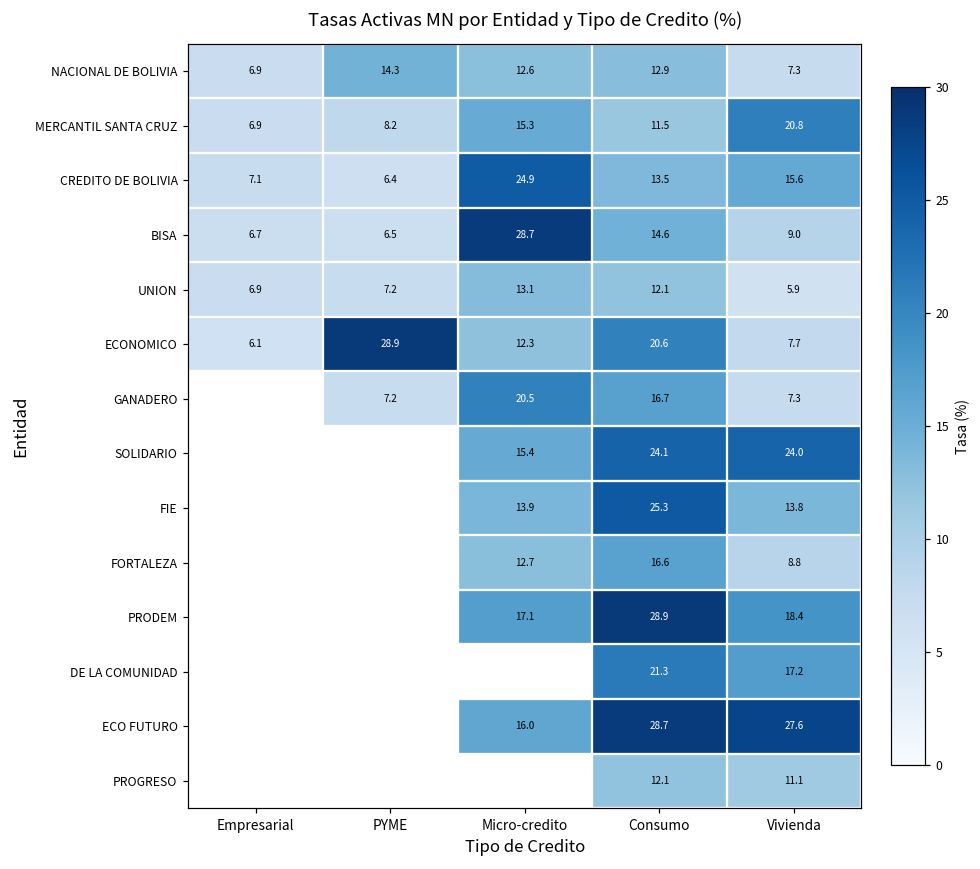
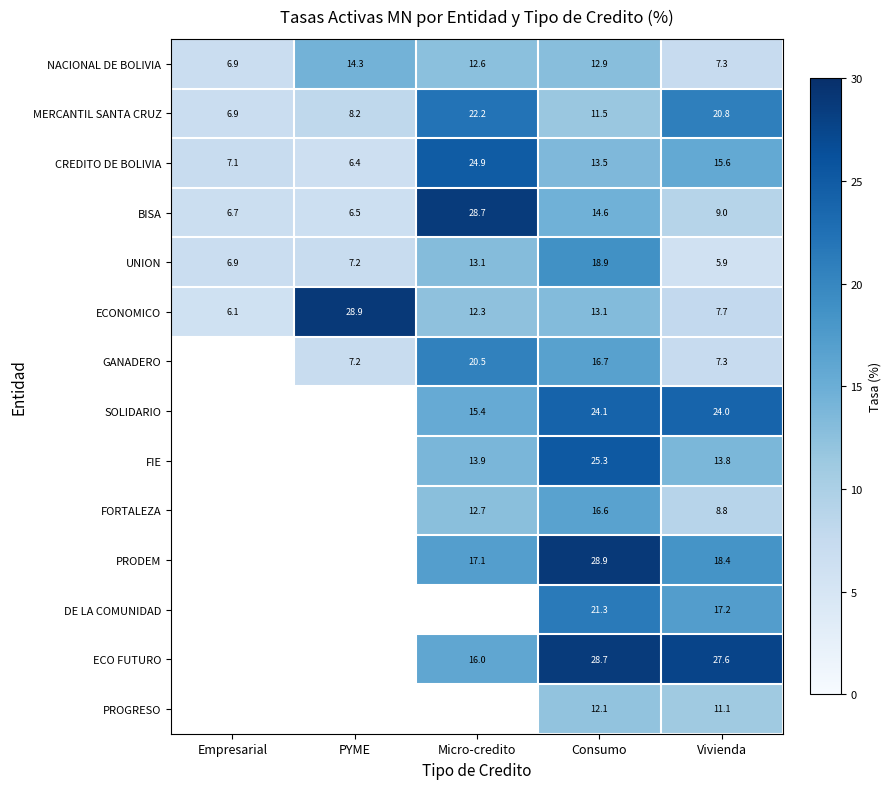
  {
    "NACIONAL DE BOLIVIA": {
      "Empresarial": 6.9,
      "PYME": 14.3,
      "Micro-credito": 12.6,
      "Consumo": 12.9,
      "Vivienda": 7.3
    },
    "MERCANTIL SANTA CRUZ": {
      "Empresarial": 6.9,
      "PYME": 8.2,
-     "Micro-credito": 15.3,
+     "Micro-credito": 22.2,
      "Consumo": 11.5,
      "Vivienda": 20.8
    },
    "CREDITO DE BOLIVIA": {
      "Empresarial": 7.1,
      "PYME": 6.4,
      "Micro-credito": 24.9,
      "Consumo": 13.5,
      "Vivienda": 15.6
    },
    "BISA": {
      "Empresarial": 6.7,
      "PYME": 6.5,
      "Micro-credito": 28.7,
      "Consumo": 14.6,
      "Vivienda": 9.0
    },
    "UNION": {
      "Empresarial": 6.9,
      "PYME": 7.2,
      "Micro-credito": 13.1,
-     "Consumo": 12.1,
+     "Consumo": 18.9,
      "Vivienda": 5.9
    },
    "ECONOMICO": {
      "Empresarial": 6.1,
      "PYME": 28.9,
      "Micro-credito": 12.3,
-     "Consumo": 20.6,
+     "Consumo": 13.1,
      "Vivienda": 7.7
    },
    "GANADERO": {
      "PYME": 7.2,
      "Micro-credito": 20.5,
      "Consumo": 16.7,
      "Vivienda": 7.3
    },
    "SOLIDARIO": {
      "Micro-credito": 15.4,
      "Consumo": 24.1,
      "Vivienda": 24.0
    },
    "FIE": {
      "Micro-credito": 13.9,
      "Consumo": 25.3,
      "Vivienda": 13.8
    },
    "FORTALEZA": {
      "Micro-credito": 12.7,
      "Consumo": 16.6,
      "Vivienda": 8.8
    },
    "PRODEM": {
      "Micro-credito": 17.1,
      "Consumo": 28.9,
      "Vivienda": 18.4
    },
    "DE LA COMUNIDAD": {
      "Consumo": 21.3,
      "Vivienda": 17.2
    },
    "ECO FUTURO": {
      "Micro-credito": 16.0,
      "Consumo": 28.7,
      "Vivienda": 27.6
    },
    "PROGRESO": {
      "Consumo": 12.1,
      "Vivienda": 11.1
    }
  }
